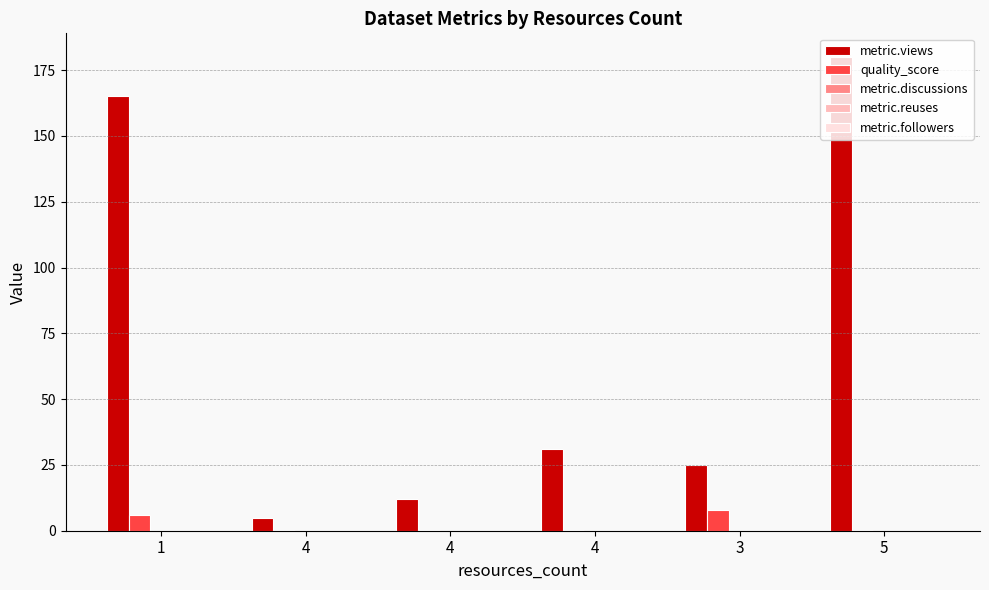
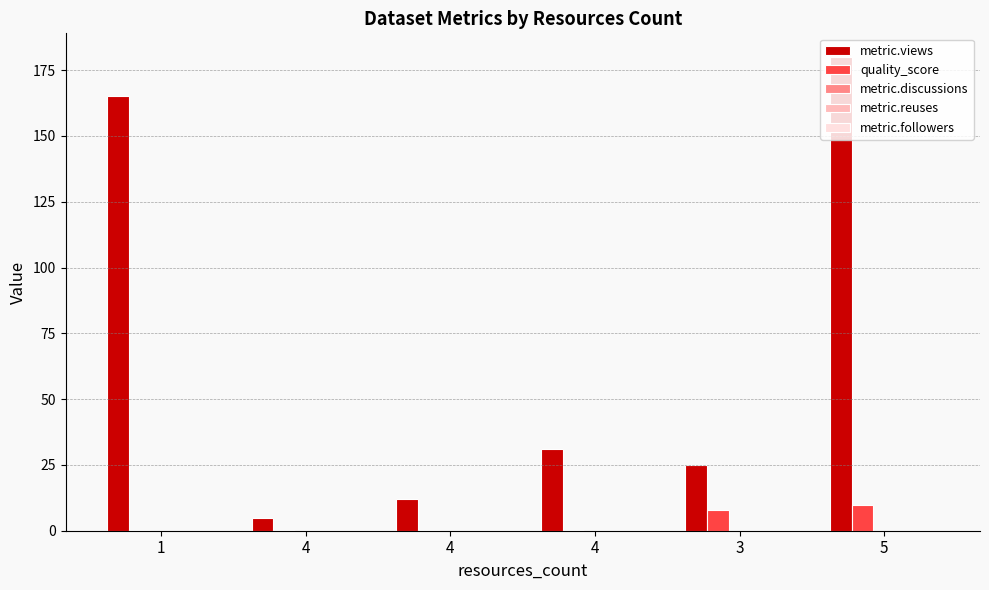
  {
    "metric.views": {
      "1": 165,
      "3": 25
    },
    "quality_score": {
-     "1": 6,
+     "1": 0,
      "3": 8,
-     "5": 0
+     "5": 10
    },
    "metric.discussions": {
      "1": 0,
      "3": 0,
      "5": 0
    }
  }
